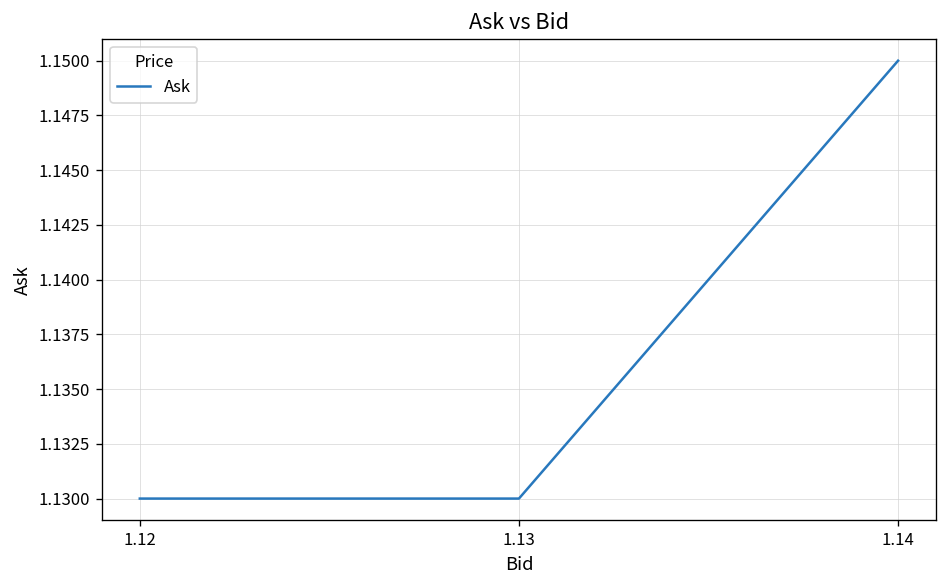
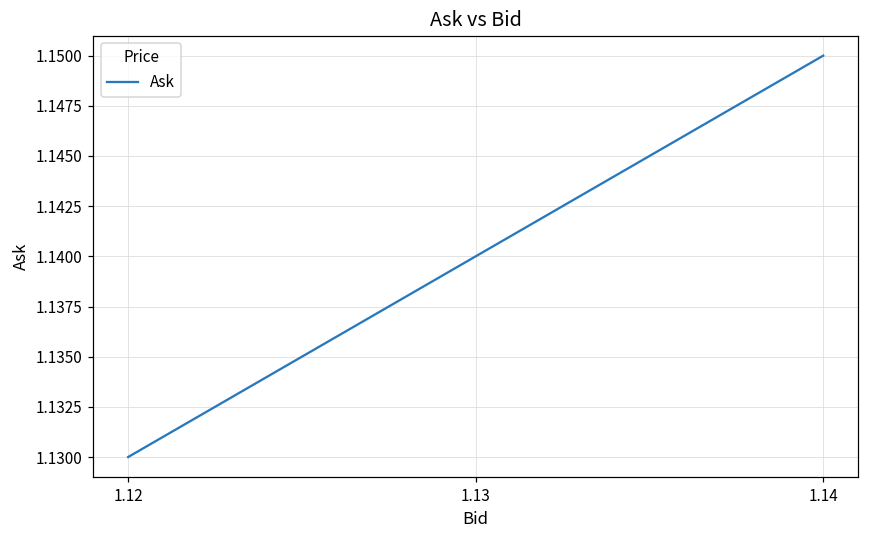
  {
    "1.12": 1.13,
-   "1.13": 1.13,
+   "1.13": 1.14,
    "1.14": 1.15
  }
